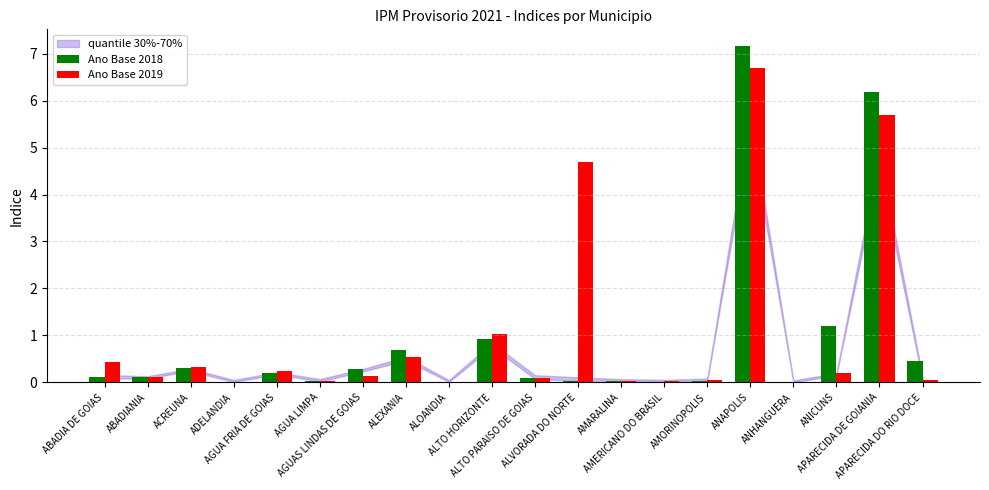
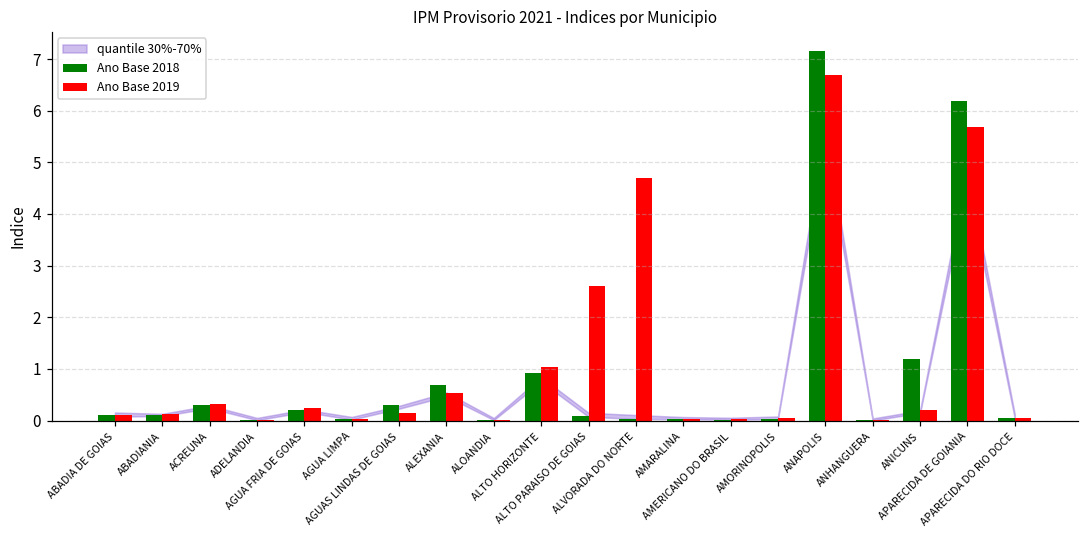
  {
    "Ano Base 2018": {
      "ABADIA DE GOIAS": 0.1,
      "ABADIANIA": 0.1,
      "ACREUNA": 0.3,
      "AGUA FRIA DE GOIAS": 0.2,
      "AGUAS LINDAS DE GOIAS": 0.3,
      "ALEXANIA": 0.7,
      "ALTO HORIZONTE": 0.9,
      "ALTO PARAISO DE GOIAS": 0.1,
      "ANAPOLIS": 7.2,
      "ANICUNS": 1.2,
      "APARECIDA DE GOIANIA": 6.2,
-     "APARECIDA DO RIO DOCE": 0.5
+     "APARECIDA DO RIO DOCE": 0.1
    },
    "Ano Base 2019": {
-     "ABADIA DE GOIAS": 0.4,
+     "ABADIA DE GOIAS": 0.1,
      "ABADIANIA": 0.1,
      "ACREUNA": 0.3,
      "AGUA FRIA DE GOIAS": 0.2,
      "AGUAS LINDAS DE GOIAS": 0.1,
      "ALEXANIA": 0.5,
      "ALTO HORIZONTE": 1.0,
-     "ALTO PARAISO DE GOIAS": 0.1,
+     "ALTO PARAISO DE GOIAS": 2.6,
      "ALVORADA DO NORTE": 4.7,
      "ANAPOLIS": 6.7,
      "ANICUNS": 0.2,
      "APARECIDA DE GOIANIA": 5.7,
      "APARECIDA DO RIO DOCE": 0.1
    }
  }
